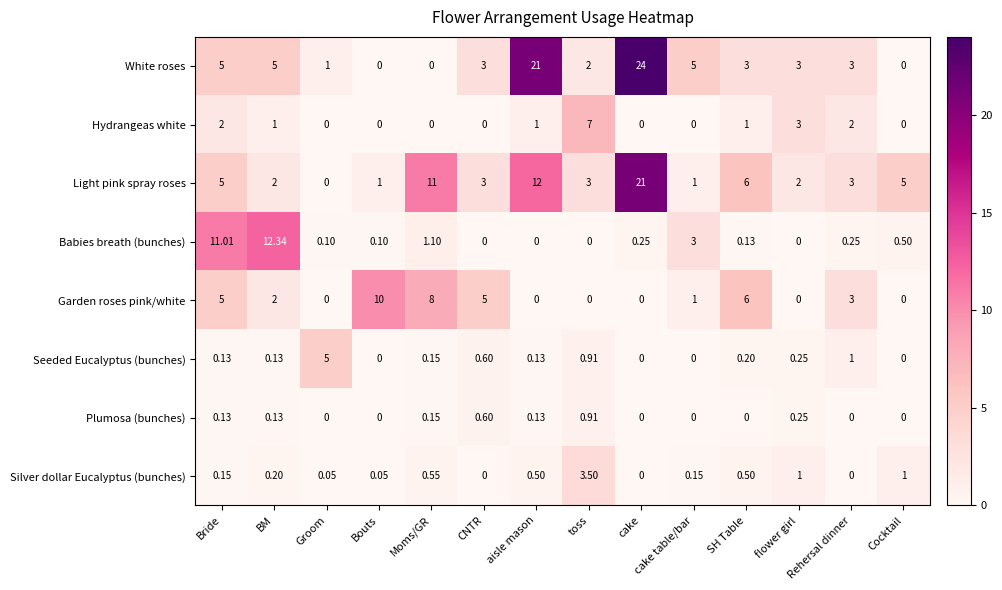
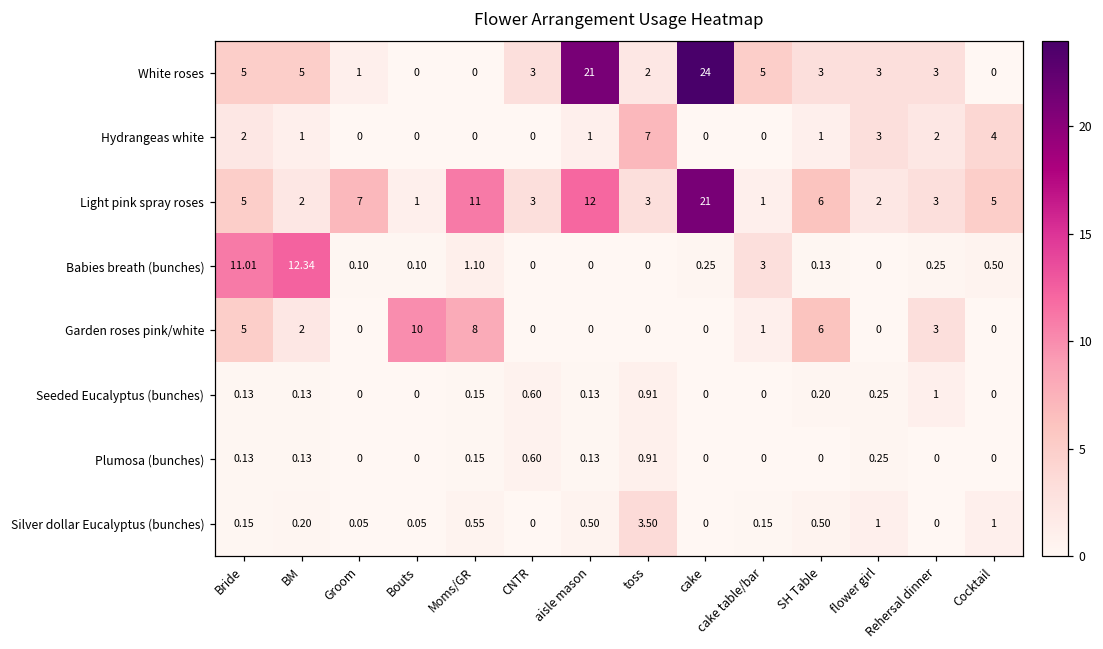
  {
    "White roses": {
      "Bride": 5,
      "BM": 5,
      "Groom": 1,
      "Bouts": 0,
      "Moms/GR": 0,
      "CNTR": 3,
      "aisle mason": 21,
      "toss": 2,
      "cake": 24,
      "cake table/bar": 5,
      "SH Table": 3,
      "flower girl": 3,
      "Rehersal dinner": 3,
      "Cocktail": 0
    },
    "Hydrangeas white": {
      "Bride": 2,
      "BM": 1,
      "Groom": 0,
      "Bouts": 0,
      "Moms/GR": 0,
      "CNTR": 0,
      "aisle mason": 1,
      "toss": 7,
      "cake": 0,
      "cake table/bar": 0,
      "SH Table": 1,
      "flower girl": 3,
      "Rehersal dinner": 2,
-     "Cocktail": 0
+     "Cocktail": 4
    },
    "Light pink spray roses": {
      "Bride": 5,
      "BM": 2,
-     "Groom": 0,
+     "Groom": 7,
      "Bouts": 1,
      "Moms/GR": 11,
      "CNTR": 3,
      "aisle mason": 12,
      "toss": 3,
      "cake": 21,
      "cake table/bar": 1,
      "SH Table": 6,
      "flower girl": 2,
      "Rehersal dinner": 3,
      "Cocktail": 5
    },
    "Babies breath (bunches)": {
      "Bride": 11.01,
      "BM": 12.34,
      "Groom": 0.10,
      "Bouts": 0.10,
      "Moms/GR": 1.10,
      "CNTR": 0,
      "aisle mason": 0,
      "toss": 0,
      "cake": 0.25,
      "cake table/bar": 3,
      "SH Table": 0.13,
      "flower girl": 0,
      "Rehersal dinner": 0.25,
      "Cocktail": 0.50
    },
    "Garden roses pink/white": {
      "Bride": 5,
      "BM": 2,
      "Groom": 0,
      "Bouts": 10,
      "Moms/GR": 8,
-     "CNTR": 5,
+     "CNTR": 0,
      "aisle mason": 0,
      "toss": 0,
      "cake": 0,
      "cake table/bar": 1,
      "SH Table": 6,
      "flower girl": 0,
      "Rehersal dinner": 3,
      "Cocktail": 0
    },
    "Seeded Eucalyptus (bunches)": {
      "Bride": 0.13,
      "BM": 0.13,
-     "Groom": 5,
+     "Groom": 0,
      "Bouts": 0,
      "Moms/GR": 0.15,
      "CNTR": 0.60,
      "aisle mason": 0.13,
      "toss": 0.91,
      "cake": 0,
      "cake table/bar": 0,
      "SH Table": 0.20,
      "flower girl": 0.25,
      "Rehersal dinner": 1,
      "Cocktail": 0
    },
    "Plumosa (bunches)": {
      "Bride": 0.13,
      "BM": 0.13,
      "Groom": 0,
      "Bouts": 0,
      "Moms/GR": 0.15,
      "CNTR": 0.60,
      "aisle mason": 0.13,
      "toss": 0.91,
      "cake": 0,
      "cake table/bar": 0,
      "SH Table": 0,
      "flower girl": 0.25,
      "Rehersal dinner": 0,
      "Cocktail": 0
    },
    "Silver dollar Eucalyptus (bunches)": {
      "Bride": 0.15,
      "BM": 0.20,
      "Groom": 0.05,
      "Bouts": 0.05,
      "Moms/GR": 0.55,
      "CNTR": 0,
      "aisle mason": 0.50,
      "toss": 3.50,
      "cake": 0,
      "cake table/bar": 0.15,
      "SH Table": 0.50,
      "flower girl": 1,
      "Rehersal dinner": 0,
      "Cocktail": 1
    }
  }
